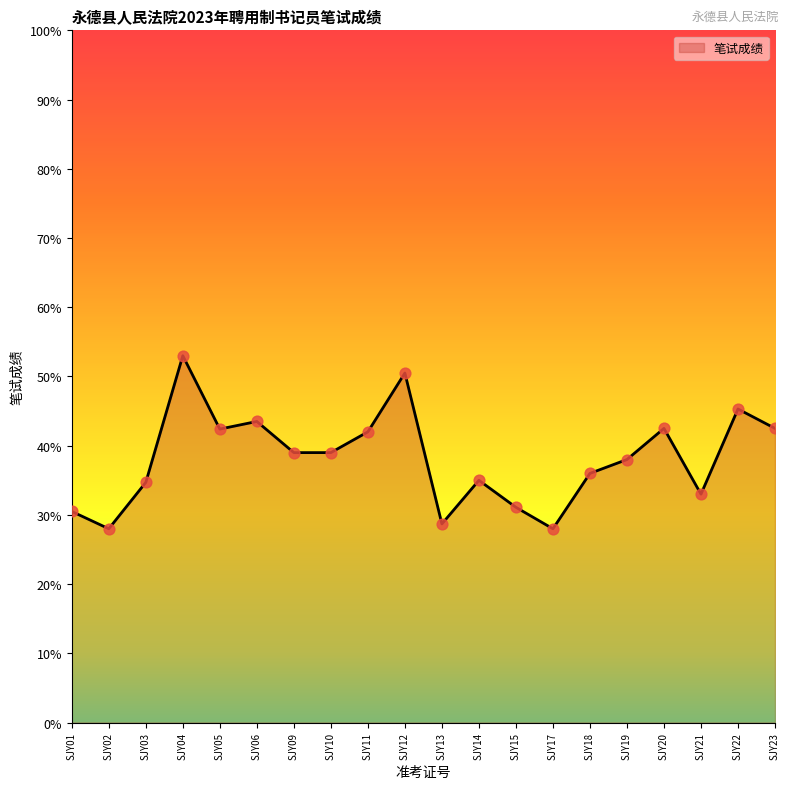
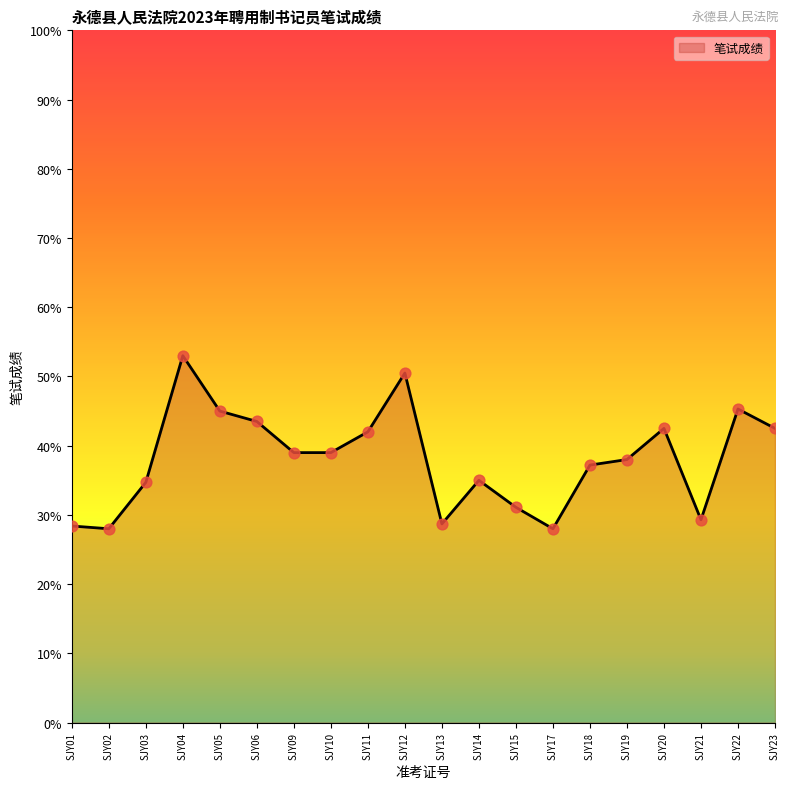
  {
-   "SJY01": "31%",
+   "SJY01": "28%",
    "SJY02": "28%",
    "SJY03": "35%",
    "SJY04": "53%",
-   "SJY05": "42%",
+   "SJY05": "45%",
    "SJY06": "44%",
    "SJY09": "39%",
    "SJY10": "39%",
    "SJY11": "42%",
    "SJY12": "51%",
    "SJY13": "29%",
    "SJY14": "35%",
    "SJY15": "31%",
    "SJY17": "28%",
-   "SJY18": "36%",
+   "SJY18": "37%",
    "SJY19": "38%",
    "SJY20": "43%",
-   "SJY21": "33%",
+   "SJY21": "29%",
    "SJY22": "45%",
    "SJY23": "43%"
  }
